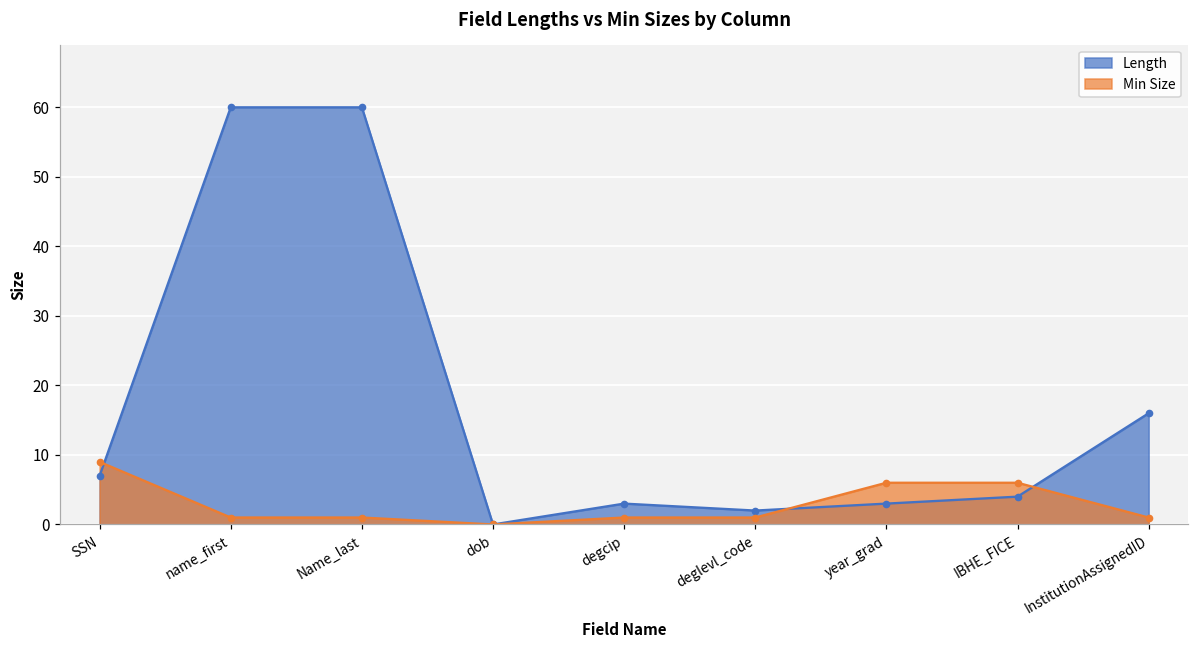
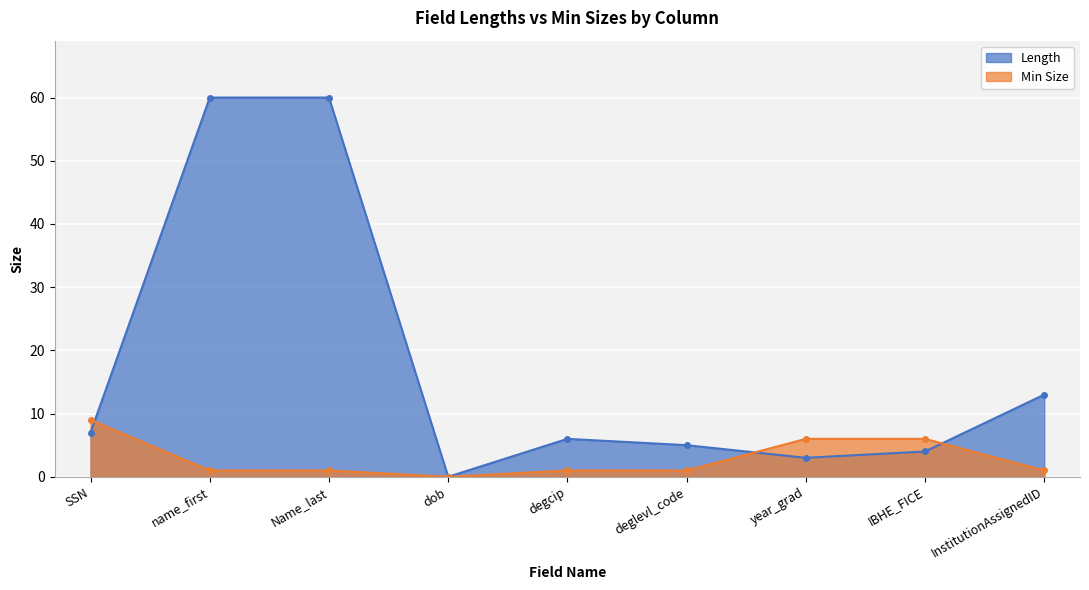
  {
    "Length": {
      "SSN": 7,
      "name_first": 60,
      "Name_last": 60,
-     "degcip": 3,
-     "deglevl_code": 2,
+     "degcip": 6,
+     "deglevl_code": 5,
      "year_grad": 3,
      "IBHE_FICE": 4,
-     "InstitutionAssignedID": 16
+     "InstitutionAssignedID": 13
    },
    "Min Size": {
      "SSN": 9,
      "name_first": 1,
      "Name_last": 1,
      "degcip": 1,
      "deglevl_code": 1,
      "year_grad": 6,
      "IBHE_FICE": 6,
      "InstitutionAssignedID": 1
    }
  }
